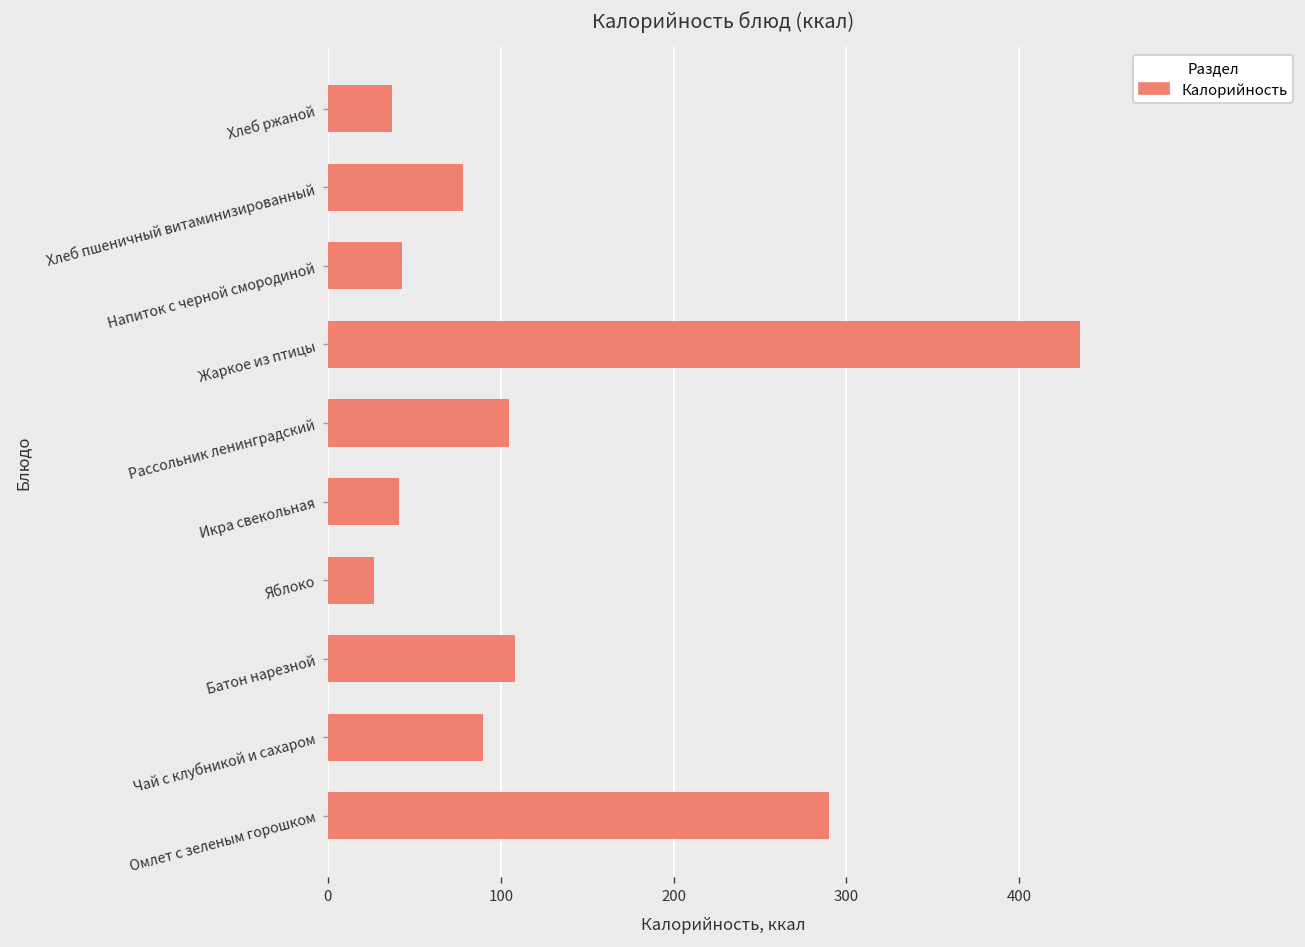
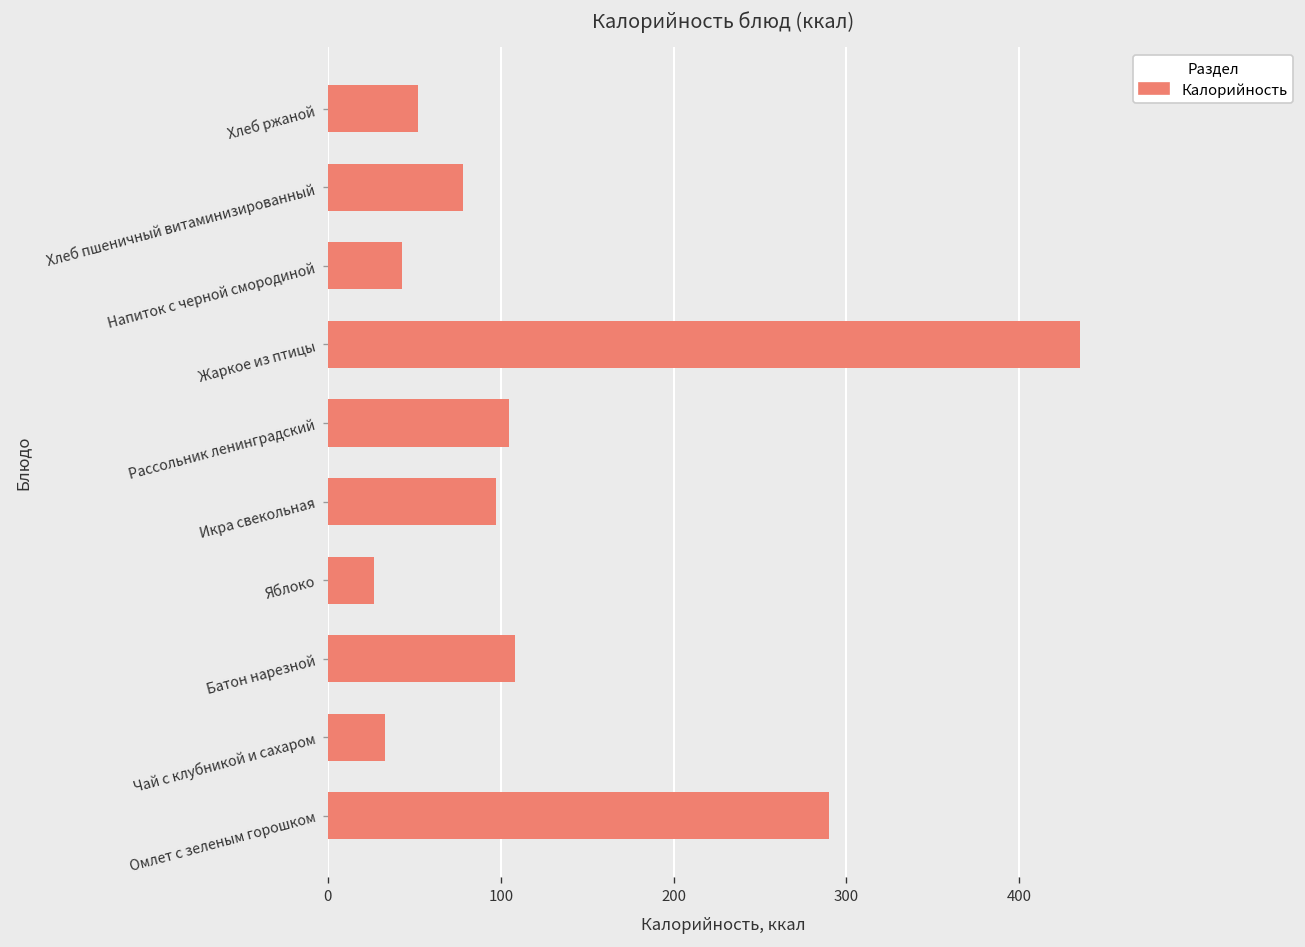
  {
-   "Хлеб ржаной": 37,
+   "Хлеб ржаной": 52,
    "Хлеб пшеничный витаминизированный": 78,
    "Напиток с черной смородиной": 43,
    "Жаркое из птицы": 435,
    "Рассольник ленинградский": 105,
-   "Икра свекольная": 41,
+   "Икра свекольная": 97,
    "Яблоко": 27,
    "Батон нарезной": 108,
-   "Чай с клубникой и сахаром": 90,
+   "Чай с клубникой и сахаром": 33,
    "Омлет с зеленым горошком": 290
  }
